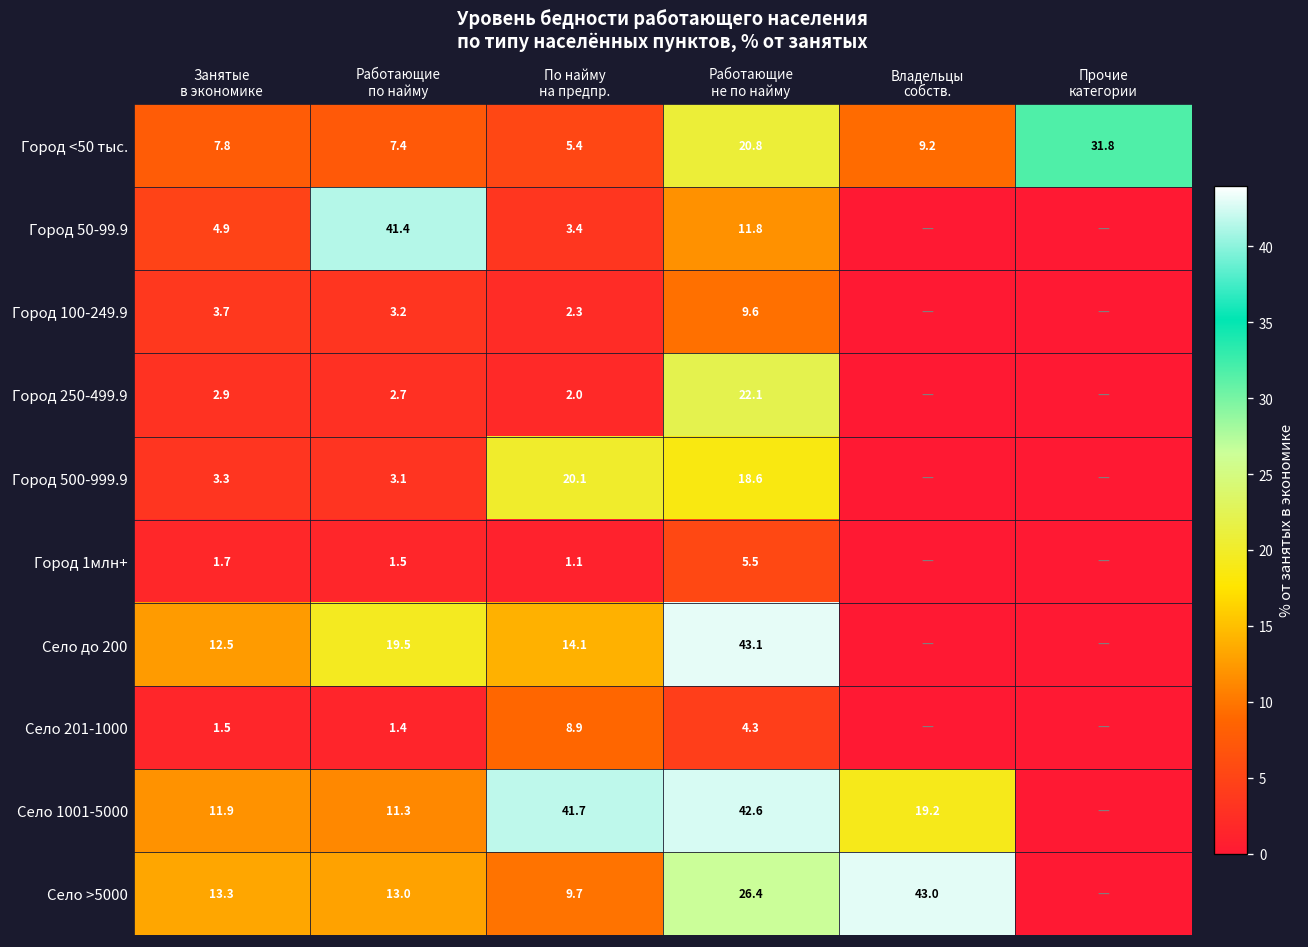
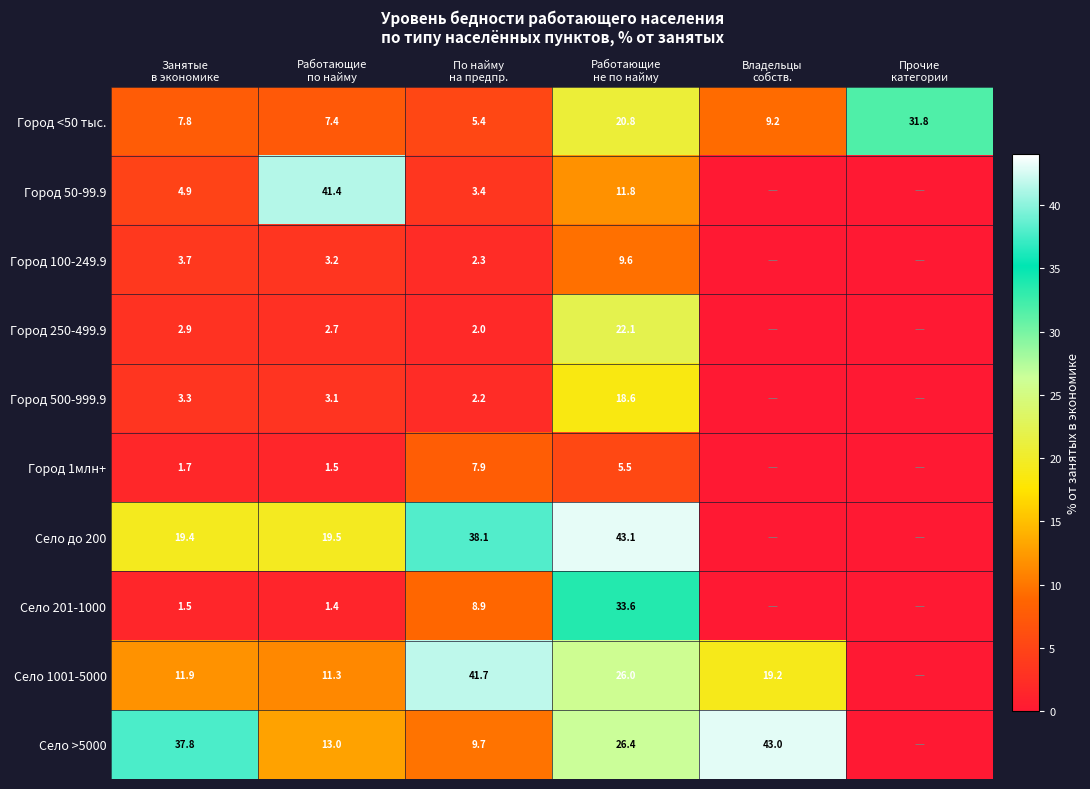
  {
    "Город <50 тыс.": {
      "Занятые в экономике": 7.8,
      "Работающие по найму": 7.4,
      "По найму на предпр.": 5.4,
      "Работающие не по найму": 20.8,
      "Владельцы собств.": 9.2,
      "Прочие категории": 31.8
    },
    "Город 50-99.9": {
      "Занятые в экономике": 4.9,
      "Работающие по найму": 41.4,
      "По найму на предпр.": 3.4,
      "Работающие не по найму": 11.8
    },
    "Город 100-249.9": {
      "Занятые в экономике": 3.7,
      "Работающие по найму": 3.2,
      "По найму на предпр.": 2.3,
      "Работающие не по найму": 9.6
    },
    "Город 250-499.9": {
      "Занятые в экономике": 2.9,
      "Работающие по найму": 2.7,
      "По найму на предпр.": 2.0,
      "Работающие не по найму": 22.1
    },
    "Город 500-999.9": {
      "Занятые в экономике": 3.3,
      "Работающие по найму": 3.1,
-     "По найму на предпр.": 20.1,
+     "По найму на предпр.": 2.2,
      "Работающие не по найму": 18.6
    },
    "Город 1млн+": {
      "Занятые в экономике": 1.7,
      "Работающие по найму": 1.5,
-     "По найму на предпр.": 1.1,
+     "По найму на предпр.": 7.9,
      "Работающие не по найму": 5.5
    },
    "Село до 200": {
-     "Занятые в экономике": 12.5,
+     "Занятые в экономике": 19.4,
      "Работающие по найму": 19.5,
-     "По найму на предпр.": 14.1,
+     "По найму на предпр.": 38.1,
      "Работающие не по найму": 43.1
    },
    "Село 201-1000": {
      "Занятые в экономике": 1.5,
      "Работающие по найму": 1.4,
      "По найму на предпр.": 8.9,
-     "Работающие не по найму": 4.3
+     "Работающие не по найму": 33.6
    },
    "Село 1001-5000": {
      "Занятые в экономике": 11.9,
      "Работающие по найму": 11.3,
      "По найму на предпр.": 41.7,
-     "Работающие не по найму": 42.6,
+     "Работающие не по найму": 26.0,
      "Владельцы собств.": 19.2
    },
    "Село >5000": {
-     "Занятые в экономике": 13.3,
+     "Занятые в экономике": 37.8,
      "Работающие по найму": 13.0,
      "По найму на предпр.": 9.7,
      "Работающие не по найму": 26.4,
      "Владельцы собств.": 43.0
    }
  }
